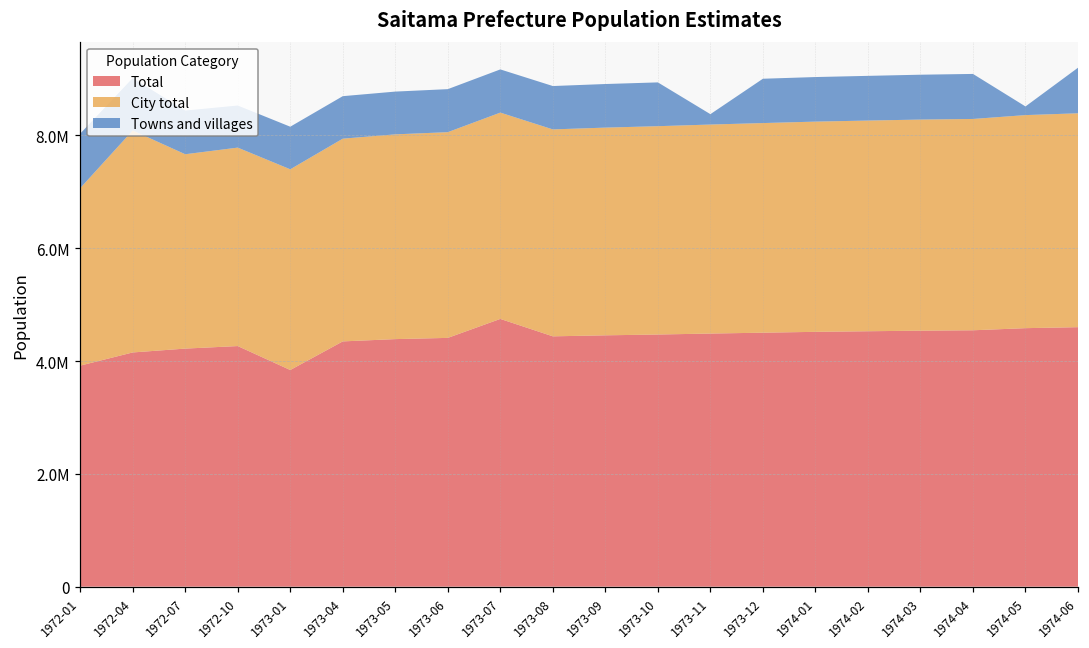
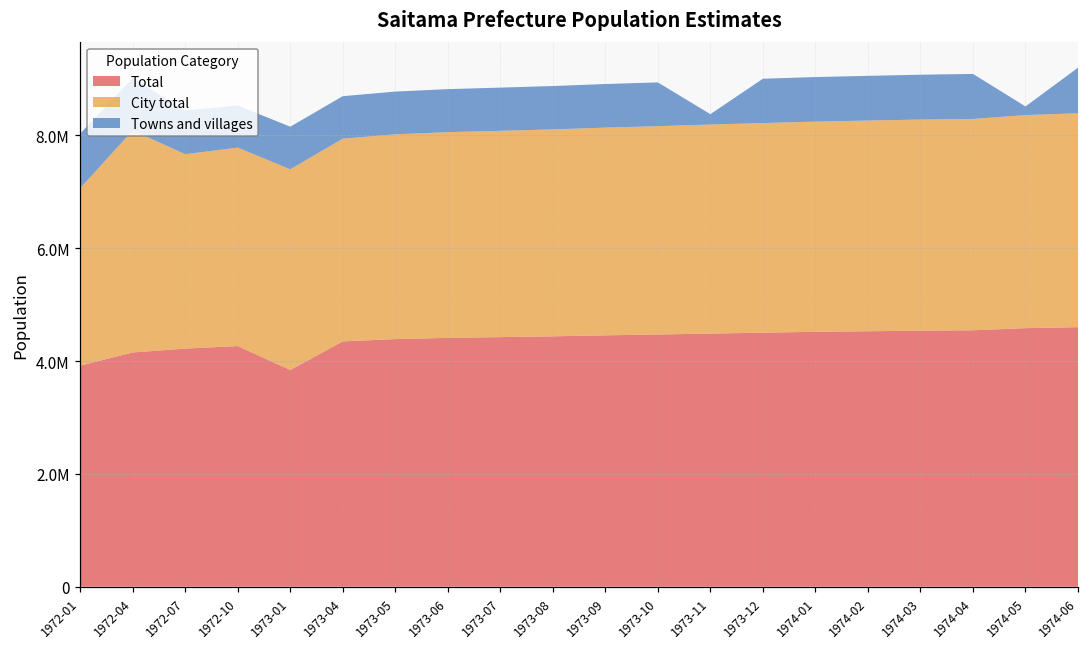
  {
    "Total": {
      "1972-01": 3900000,
      "1972-04": 4200000,
      "1972-07": 4200000,
      "1972-10": 4300000,
      "1973-01": 3800000,
      "1973-04": 4300000,
      "1973-05": 4400000,
      "1973-06": 4400000,
-     "1973-07": 4700000,
+     "1973-07": 4400000,
      "1973-08": 4400000,
      "1973-09": 4500000,
      "1973-10": 4500000,
      "1973-11": 4500000,
      "1973-12": 4500000,
      "1974-01": 4500000,
      "1974-02": 4500000,
      "1974-03": 4500000,
      "1974-04": 4500000,
      "1974-05": 4600000,
      "1974-06": 4600000
    },
    "City total": {
      "1972-01": 3100000,
      "1972-07": 3400000,
      "1972-10": 3500000,
      "1973-01": 3600000,
      "1973-04": 3600000,
      "1973-05": 3600000,
      "1973-06": 3600000,
      "1973-07": 3700000,
      "1973-08": 3700000,
      "1973-09": 3700000,
      "1973-10": 3700000,
      "1973-11": 3700000,
      "1973-12": 3700000,
      "1974-01": 3700000,
      "1974-02": 3700000,
      "1974-03": 3700000,
      "1974-04": 3700000,
      "1974-05": 3800000,
      "1974-06": 3800000
    },
    "Towns and villages": {
      "1972-01": 1000000,
      "1973-01": 800000,
      "1973-04": 800000,
      "1973-05": 800000,
      "1973-06": 800000,
      "1973-07": 800000,
      "1973-08": 800000,
      "1973-09": 800000,
      "1973-10": 800000,
      "1973-11": 200000,
      "1973-12": 800000,
      "1974-01": 800000,
      "1974-02": 800000,
      "1974-03": 800000,
      "1974-04": 800000,
      "1974-05": 200000,
      "1974-06": 800000
    }
  }
